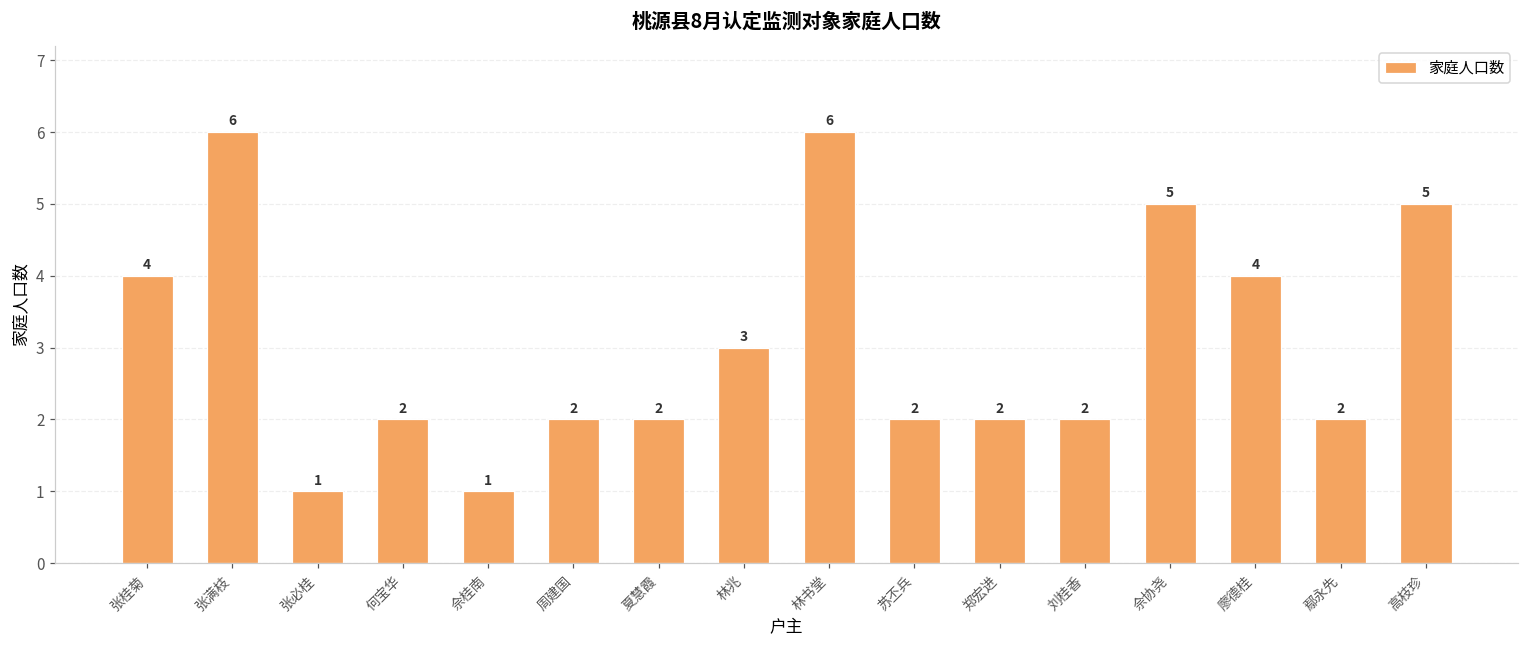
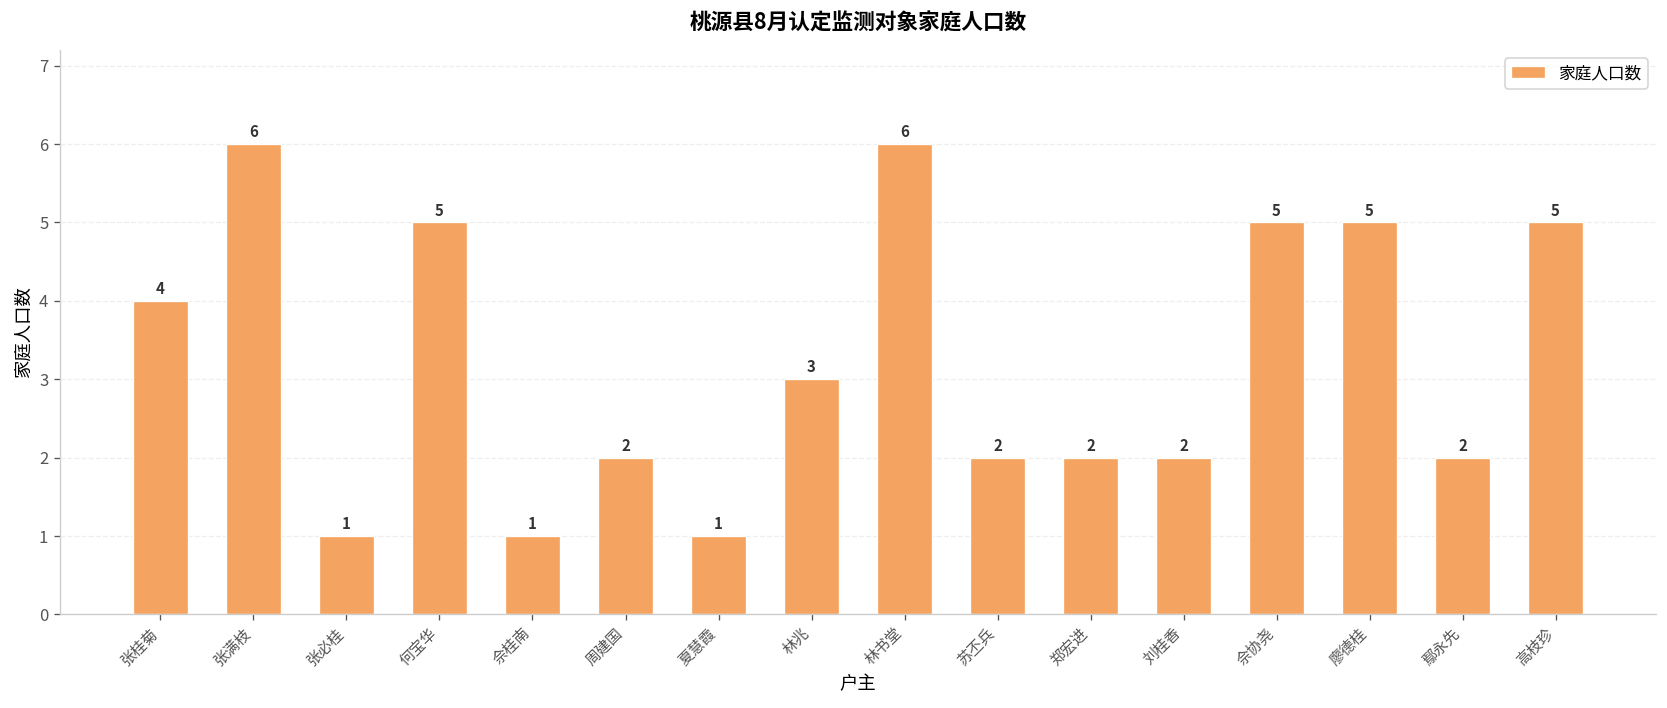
  {
    "张桂菊": 4,
    "张满枝": 6,
    "张必桂": 1,
-   "何宝华": 2,
+   "何宝华": 5,
    "佘桂南": 1,
    "周建国": 2,
-   "夏慧霞": 2,
+   "夏慧霞": 1,
    "林兆": 3,
    "林书堂": 6,
    "苏丕兵": 2,
    "郑宏进": 2,
    "刘桂香": 2,
    "佘协尧": 5,
-   "廖德桂": 4,
+   "廖德桂": 5,
    "鄢永先": 2,
    "高枝珍": 5
  }
